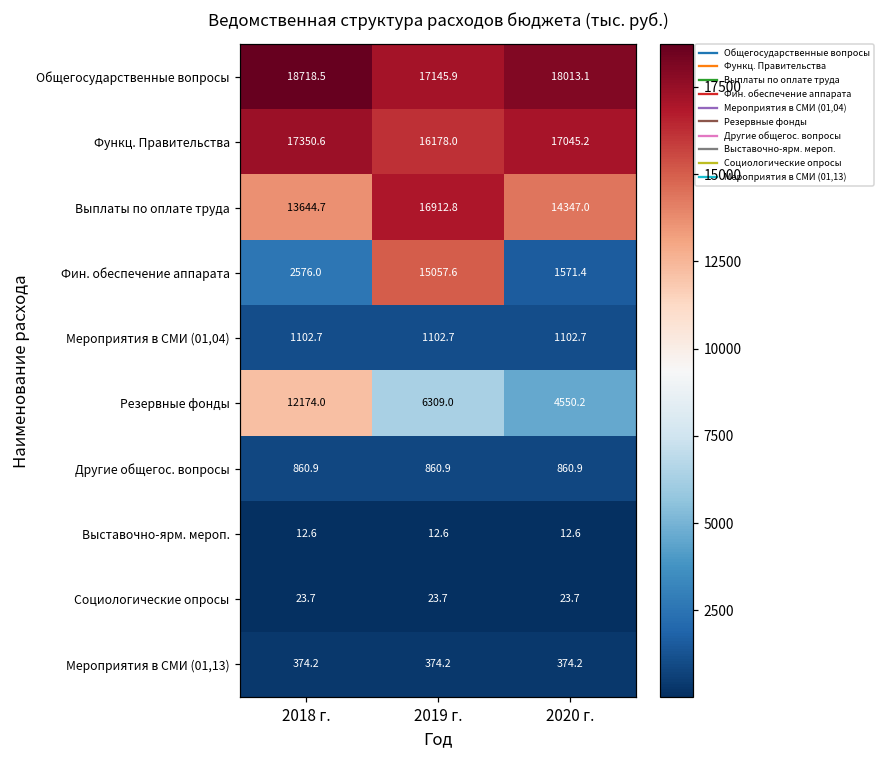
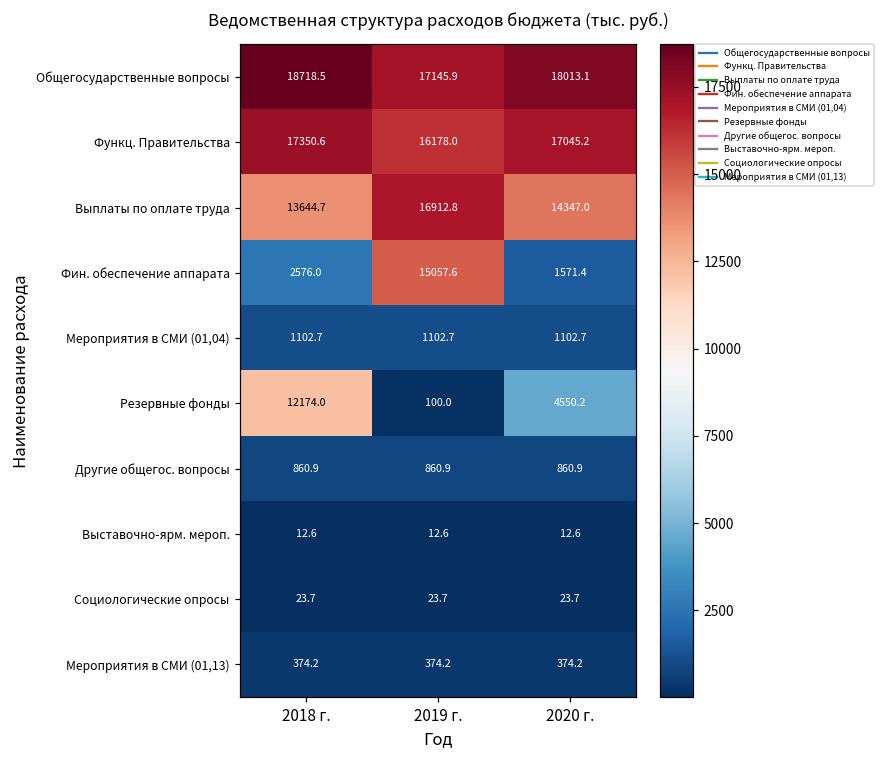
  {
    "Общегосударственные вопросы": {
      "2018 г.": 18718.5,
      "2019 г.": 17145.9,
      "2020 г.": 18013.1
    },
    "Функц. Правительства": {
      "2018 г.": 17350.6,
      "2019 г.": 16178.0,
      "2020 г.": 17045.2
    },
    "Выплаты по оплате труда": {
      "2018 г.": 13644.7,
      "2019 г.": 16912.8,
      "2020 г.": 14347.0
    },
    "Фин. обеспечение аппарата": {
      "2018 г.": 2576.0,
      "2019 г.": 15057.6,
      "2020 г.": 1571.4
    },
    "Мероприятия в СМИ (01,04)": {
      "2018 г.": 1102.7,
      "2019 г.": 1102.7,
      "2020 г.": 1102.7
    },
    "Резервные фонды": {
      "2018 г.": 12174.0,
-     "2019 г.": 6309.0,
+     "2019 г.": 100.0,
      "2020 г.": 4550.2
    },
    "Другие общегос. вопросы": {
      "2018 г.": 860.9,
      "2019 г.": 860.9,
      "2020 г.": 860.9
    },
    "Выставочно-ярм. мероп.": {
      "2018 г.": 12.6,
      "2019 г.": 12.6,
      "2020 г.": 12.6
    },
    "Социологические опросы": {
      "2018 г.": 23.7,
      "2019 г.": 23.7,
      "2020 г.": 23.7
    },
    "Мероприятия в СМИ (01,13)": {
      "2018 г.": 374.2,
      "2019 г.": 374.2,
      "2020 г.": 374.2
    }
  }
